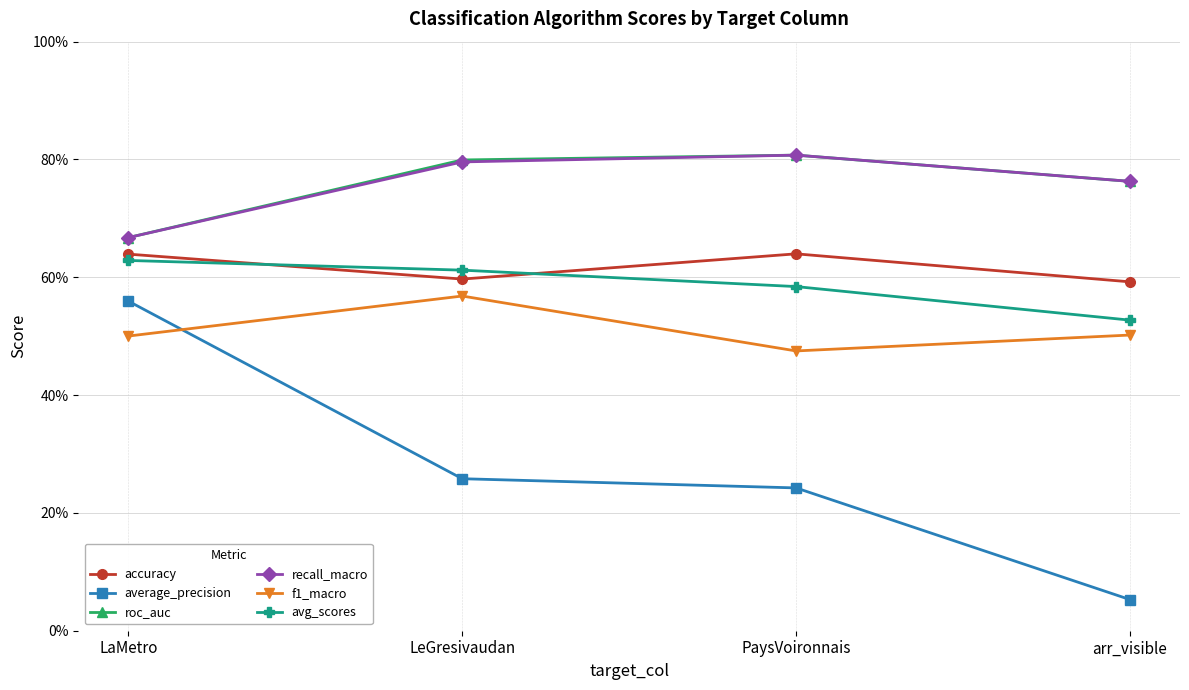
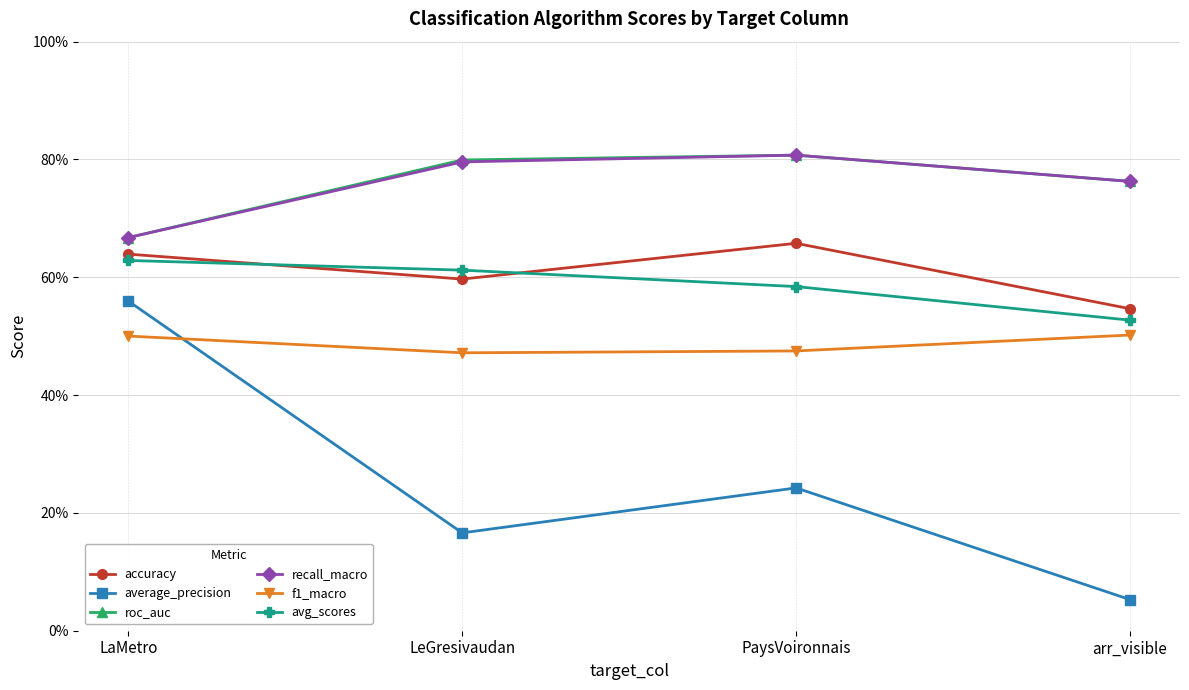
  {
    "accuracy": {
      "LaMetro": "64%",
      "LeGresivaudan": "60%",
-     "PaysVoironnais": "64%",
-     "arr_visible": "59%"
+     "PaysVoironnais": "66%",
+     "arr_visible": "55%"
    },
    "average_precision": {
      "LaMetro": "56%",
-     "LeGresivaudan": "26%",
+     "LeGresivaudan": "17%",
      "PaysVoironnais": "24%",
      "arr_visible": "5%"
    },
    "f1_macro": {
      "LaMetro": "50%",
-     "LeGresivaudan": "57%",
+     "LeGresivaudan": "47%",
      "PaysVoironnais": "47%",
      "arr_visible": "50%"
    }
  }
